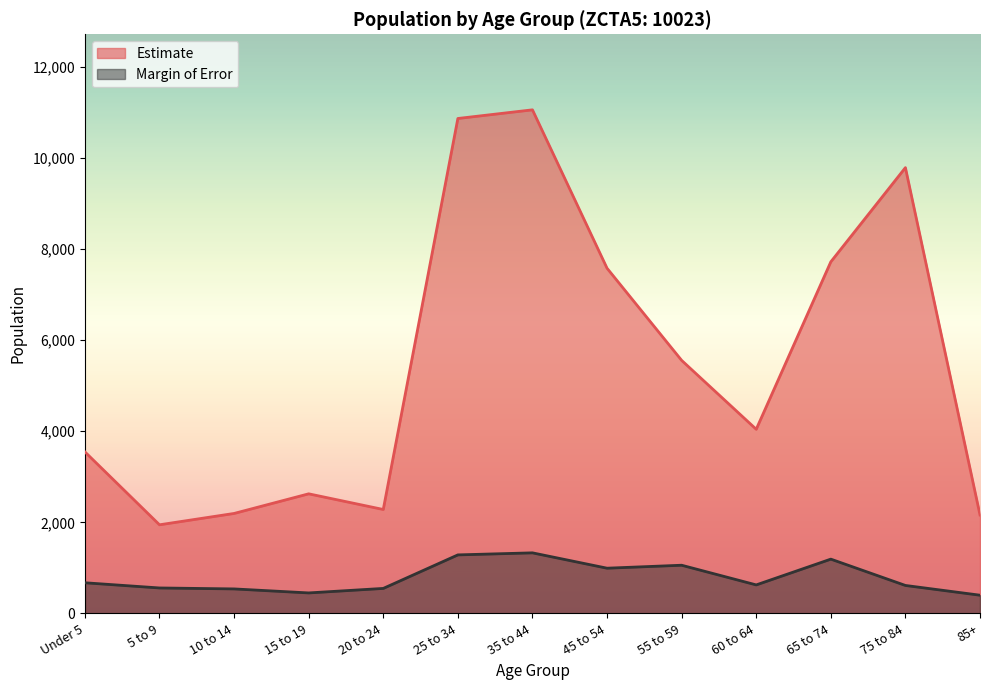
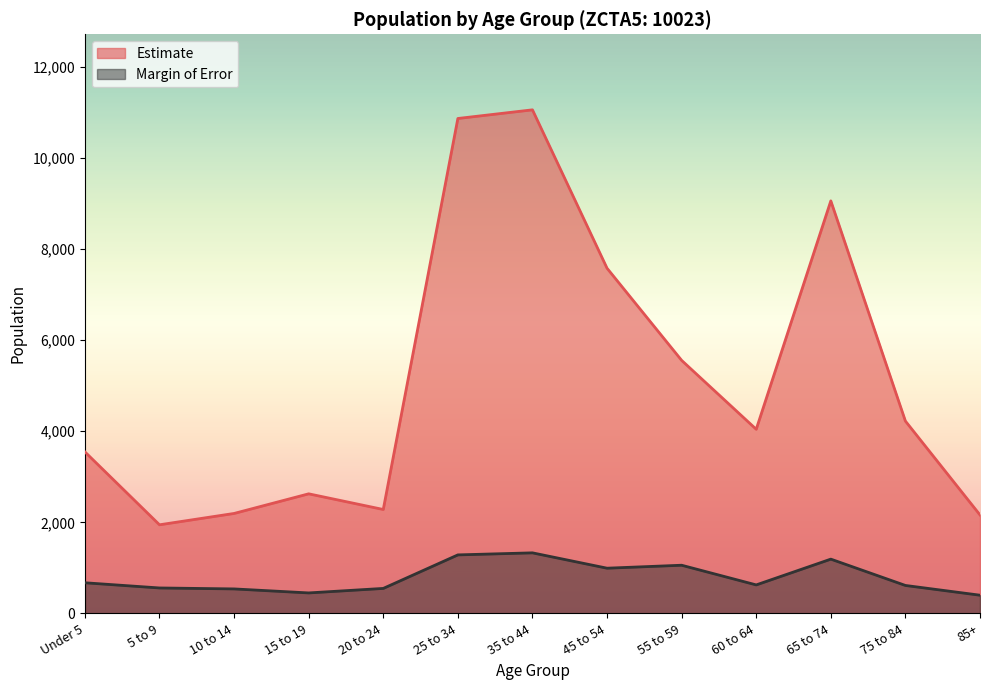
  {
    "Estimate": {
      "Under 5": "3,500",
      "5 to 9": "1,900",
      "10 to 14": "2,200",
      "15 to 19": "2,600",
      "20 to 24": "2,300",
      "25 to 34": "10,900",
      "35 to 44": "11,100",
      "45 to 54": "7,600",
      "55 to 59": "5,600",
      "60 to 64": "4,000",
-     "65 to 74": "7,700",
-     "75 to 84": "9,800",
+     "65 to 74": "9,100",
+     "75 to 84": "4,200",
      "85+": "2,200"
    },
    "Margin of Error": {
      "Under 5": "700",
      "5 to 9": "600",
      "10 to 14": "500",
      "15 to 19": "500",
      "20 to 24": "600",
      "25 to 34": "1,300",
      "35 to 44": "1,300",
      "45 to 54": "1,000",
      "55 to 59": "1,100",
      "60 to 64": "600",
      "65 to 74": "1,200",
      "75 to 84": "600",
      "85+": "400"
    }
  }
